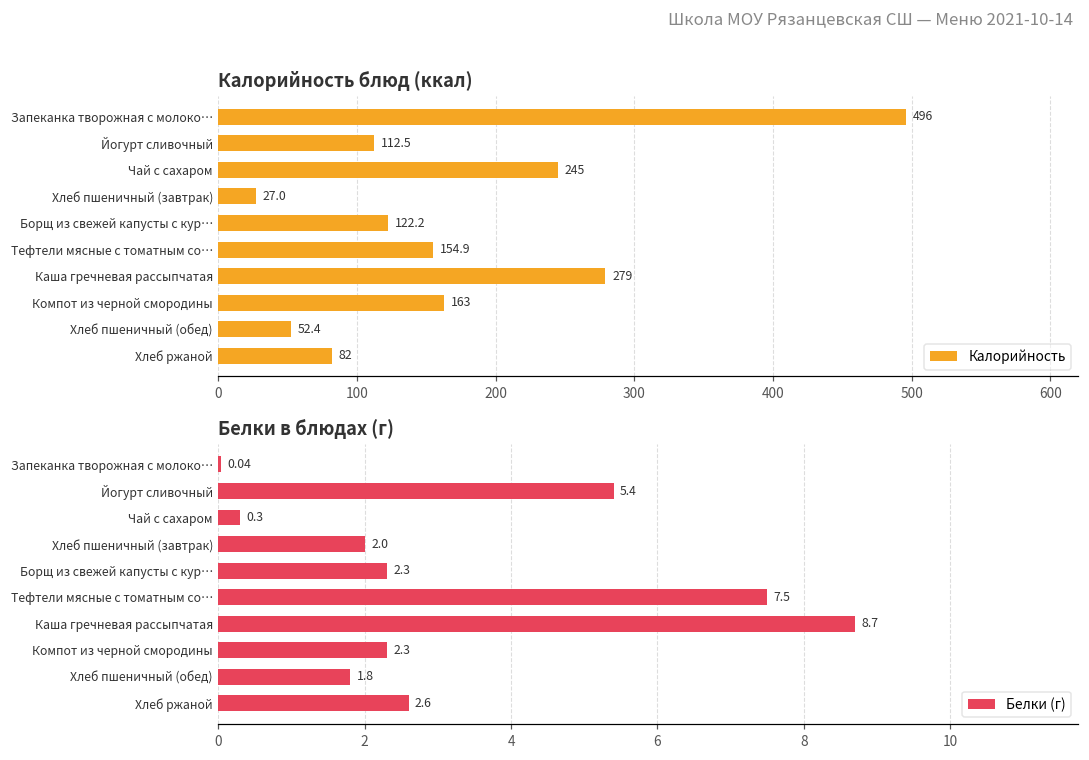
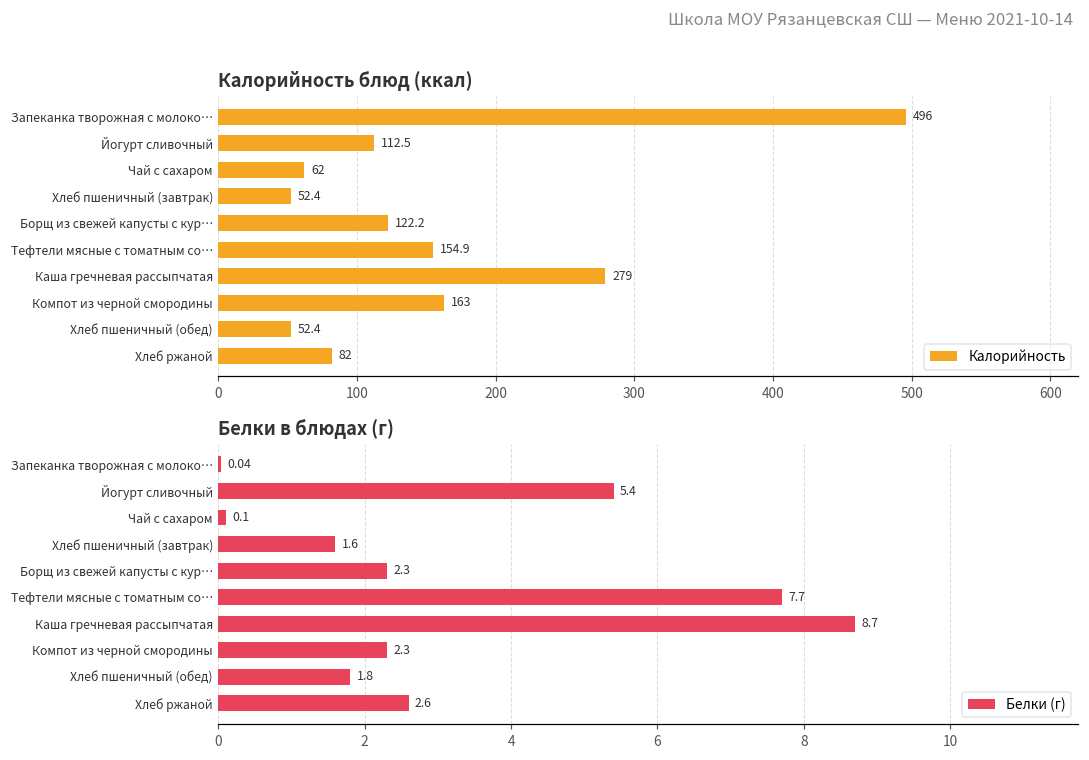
  {
    "Калорийность блюд (ккал)": {
      "Запеканка творожная с молоко…": 496,
      "Йогурт сливочный": 112.5,
-     "Чай с сахаром": 245,
-     "Хлеб пшеничный (завтрак)": 27.0,
+     "Чай с сахаром": 62,
+     "Хлеб пшеничный (завтрак)": 52.4,
      "Борщ из свежей капусты с кур…": 122.2,
      "Тефтели мясные с томатным со…": 154.9,
      "Каша гречневая рассыпчатая": 279,
      "Компот из черной смородины": 163,
      "Хлеб пшеничный (обед)": 52.4,
      "Хлеб ржаной": 82
    },
    "Белки в блюдах (г)": {
      "Запеканка творожная с молоко…": 0.04,
      "Йогурт сливочный": 5.4,
-     "Чай с сахаром": 0.3,
-     "Хлеб пшеничный (завтрак)": 2.0,
+     "Чай с сахаром": 0.1,
+     "Хлеб пшеничный (завтрак)": 1.6,
      "Борщ из свежей капусты с кур…": 2.3,
-     "Тефтели мясные с томатным со…": 7.5,
+     "Тефтели мясные с томатным со…": 7.7,
      "Каша гречневая рассыпчатая": 8.7,
      "Компот из черной смородины": 2.3,
      "Хлеб пшеничный (обед)": 1.8,
      "Хлеб ржаной": 2.6
    }
  }
